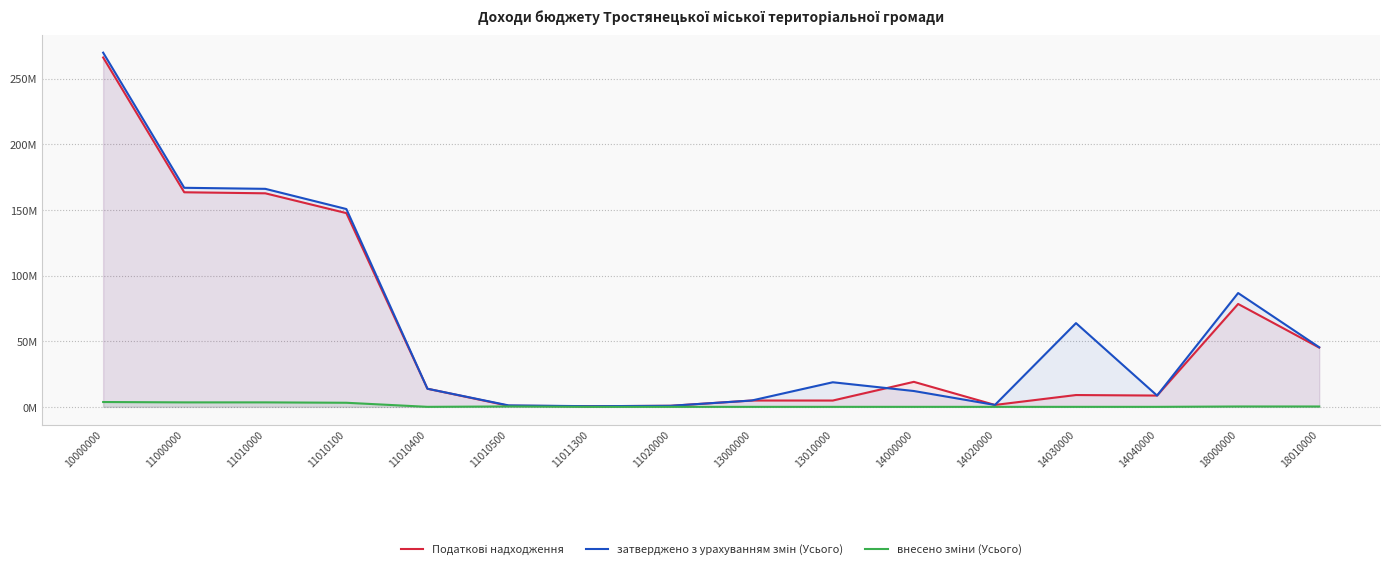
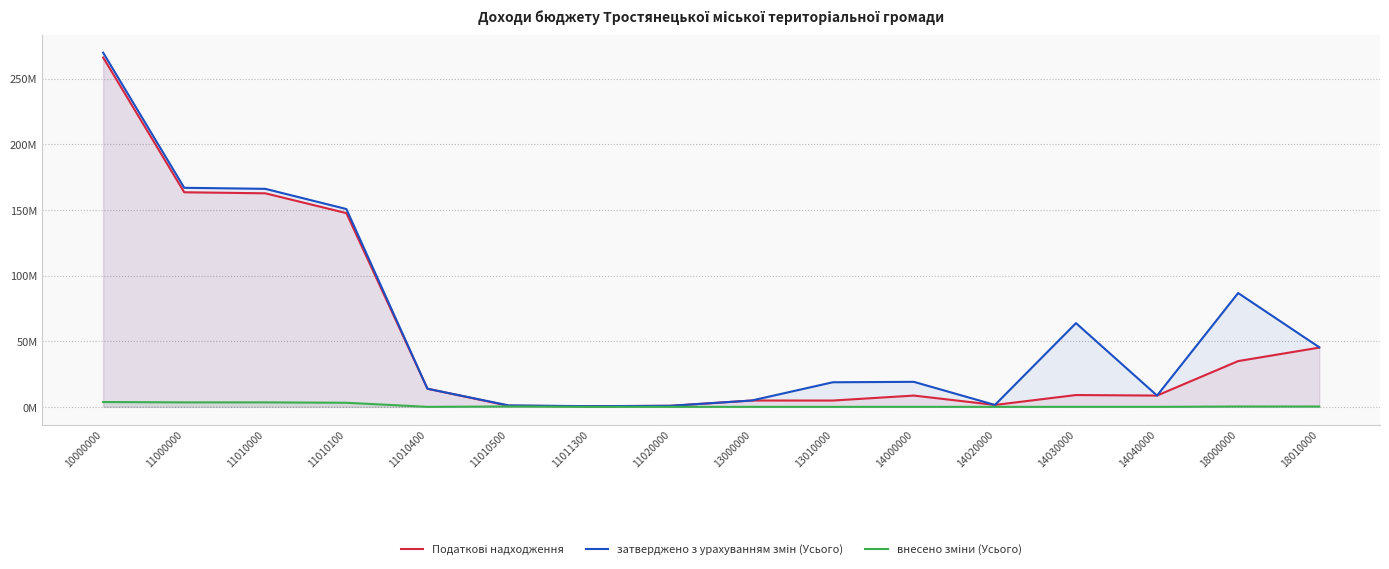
  {
    "Податкові надходження": {
      "10000000": 266000000,
      "11000000": 164000000,
      "11010000": 163000000,
      "11010100": 148000000,
      "13010000": 5000000,
-     "14000000": 19000000,
+     "14000000": 9000000,
      "14030000": 9000000,
-     "18000000": 78000000
+     "18000000": 35000000
    },
    "затверджено з урахуванням змін (Усього)": {
      "10000000": 270000000,
      "11000000": 167000000,
      "11010000": 166000000,
      "11010100": 151000000,
      "13010000": 19000000,
-     "14000000": 12000000,
+     "14000000": 19000000,
      "14030000": 64000000,
      "18000000": 87000000
    },
    "внесено зміни (Усього)": {
      "10000000": 4000000,
      "11000000": 3000000,
      "11010000": 3000000,
      "11010100": 3000000,
      "11010400": 0,
      "13000000": 0,
      "13010000": 0,
      "14000000": 0,
      "14030000": 0,
      "14040000": 0,
      "18000000": 0,
      "18010000": 0
    }
  }
